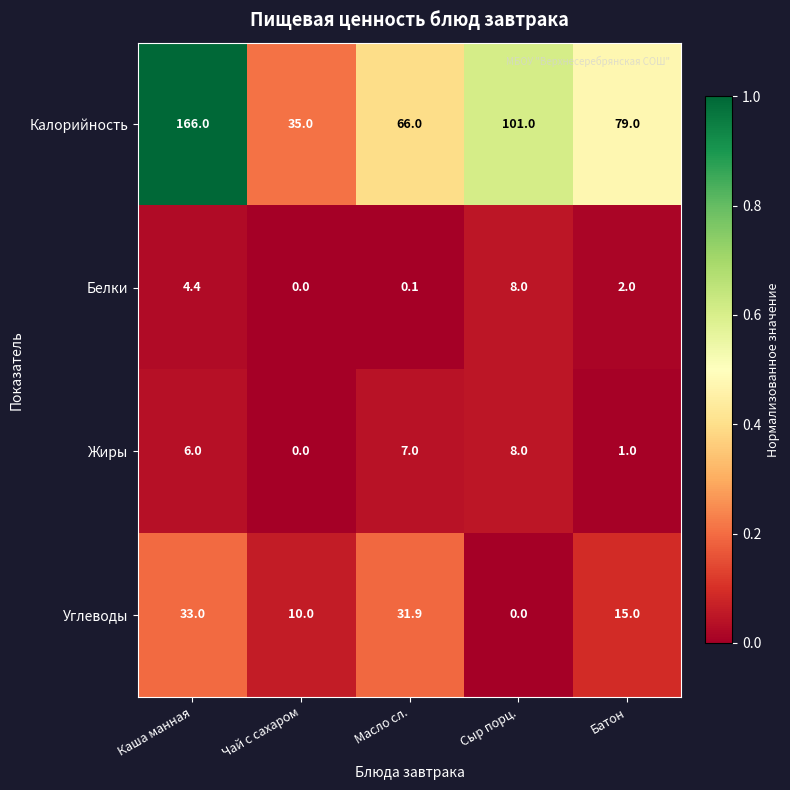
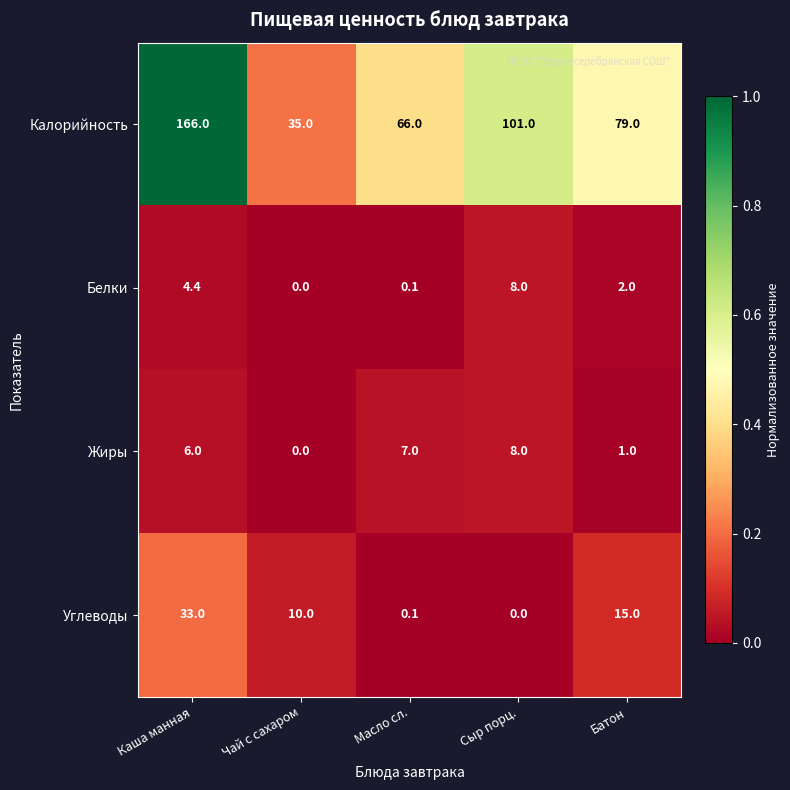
  {
    "Калорийность": {
      "Каша манная": 166.0,
      "Чай с сахаром": 35.0,
      "Масло сл.": 66.0,
      "Сыр порц.": 101.0,
      "Батон": 79.0
    },
    "Белки": {
      "Каша манная": 4.4,
      "Чай с сахаром": 0.0,
      "Масло сл.": 0.1,
      "Сыр порц.": 8.0,
      "Батон": 2.0
    },
    "Жиры": {
      "Каша манная": 6.0,
      "Чай с сахаром": 0.0,
      "Масло сл.": 7.0,
      "Сыр порц.": 8.0,
      "Батон": 1.0
    },
    "Углеводы": {
      "Каша манная": 33.0,
      "Чай с сахаром": 10.0,
-     "Масло сл.": 31.9,
+     "Масло сл.": 0.1,
      "Сыр порц.": 0.0,
      "Батон": 15.0
    }
  }
